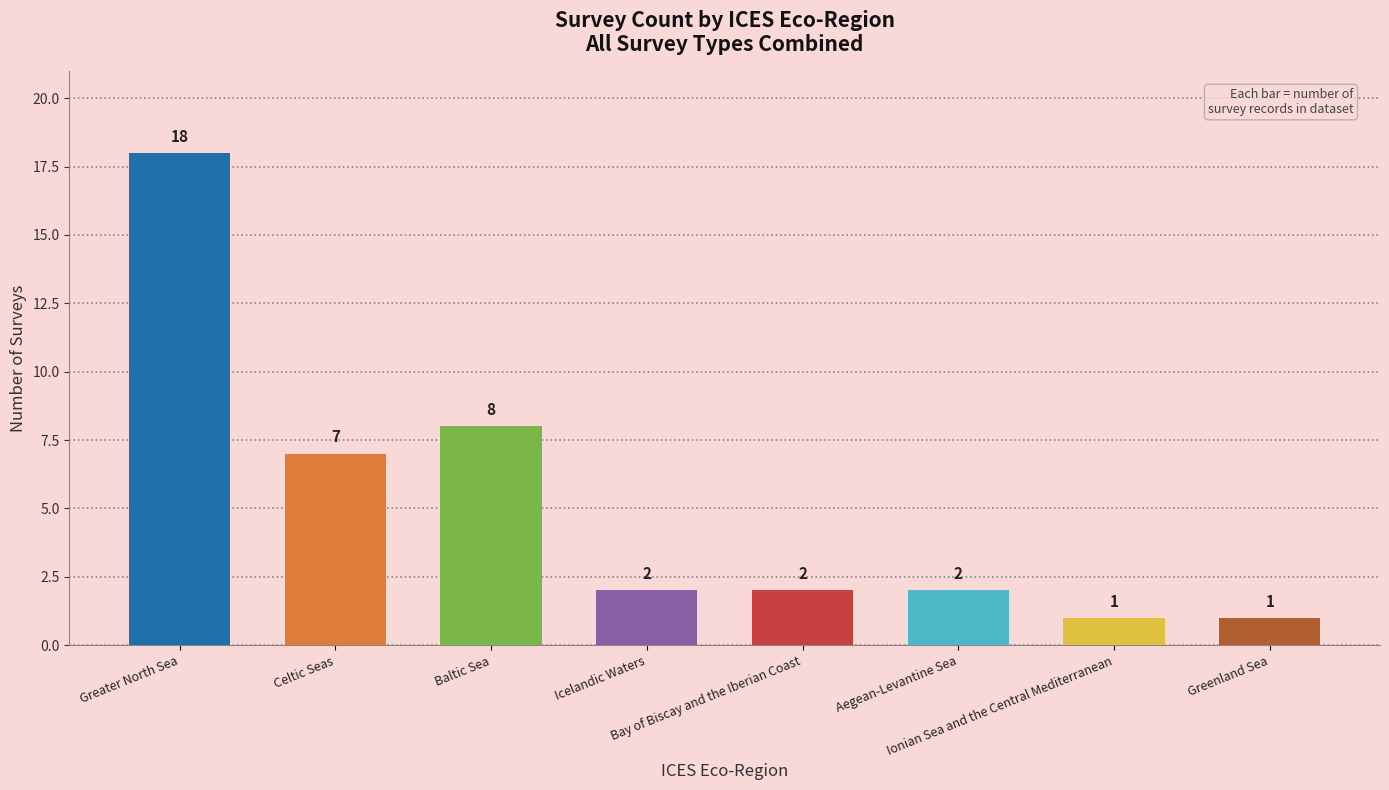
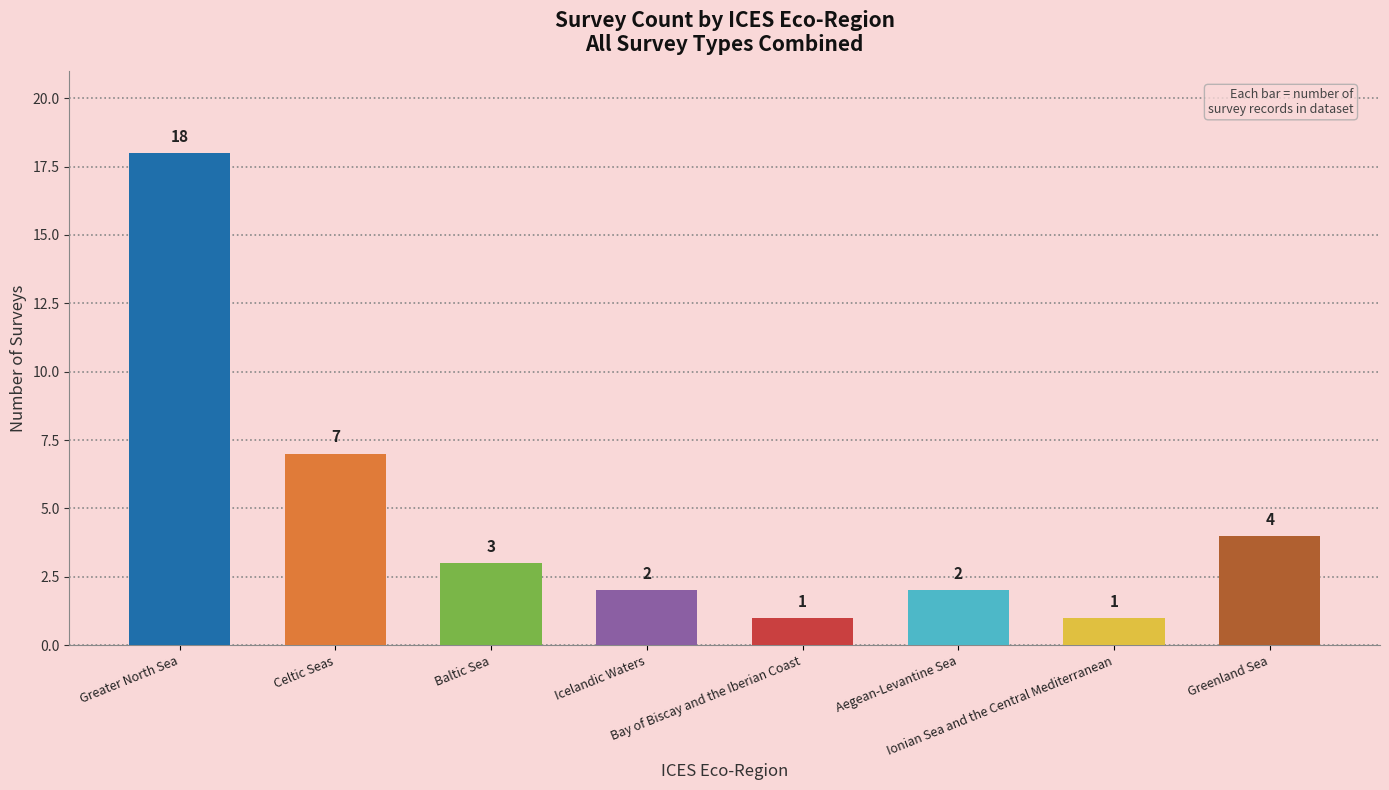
  {
    "Greater North Sea": 18,
    "Celtic Seas": 7,
-   "Baltic Sea": 8,
+   "Baltic Sea": 3,
    "Icelandic Waters": 2,
-   "Bay of Biscay and the Iberian Coast": 2,
+   "Bay of Biscay and the Iberian Coast": 1,
    "Aegean-Levantine Sea": 2,
    "Ionian Sea and the Central Mediterranean": 1,
-   "Greenland Sea": 1
+   "Greenland Sea": 4
  }
